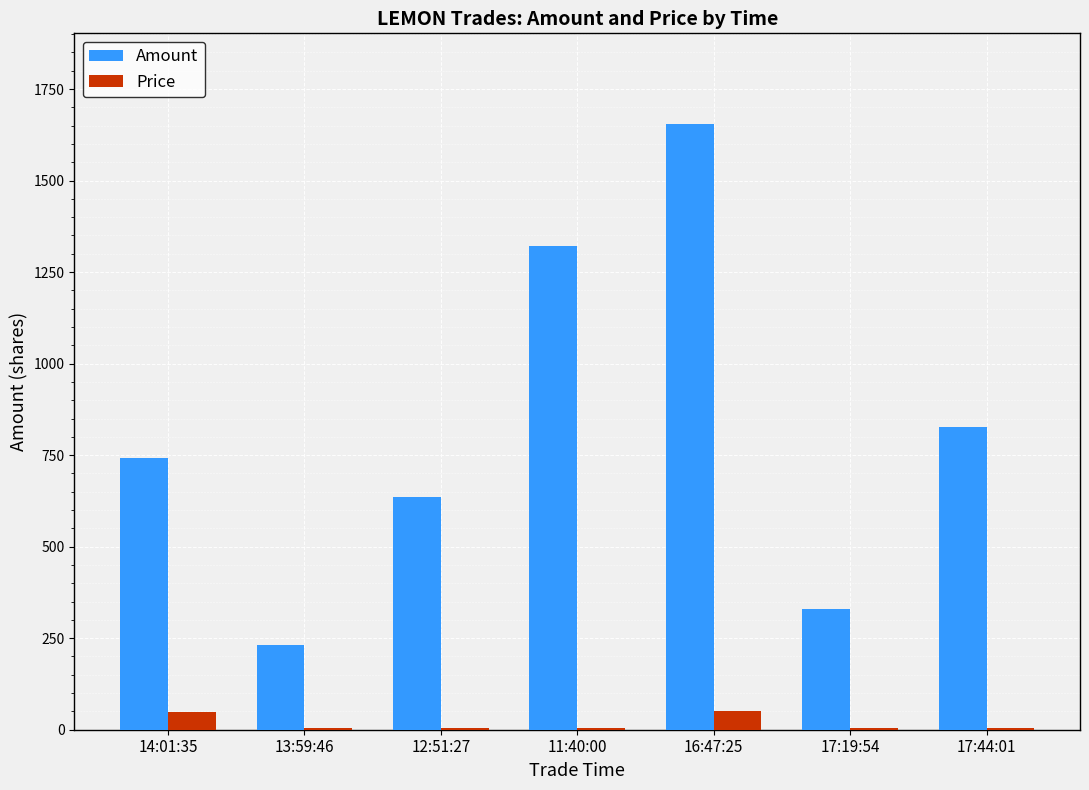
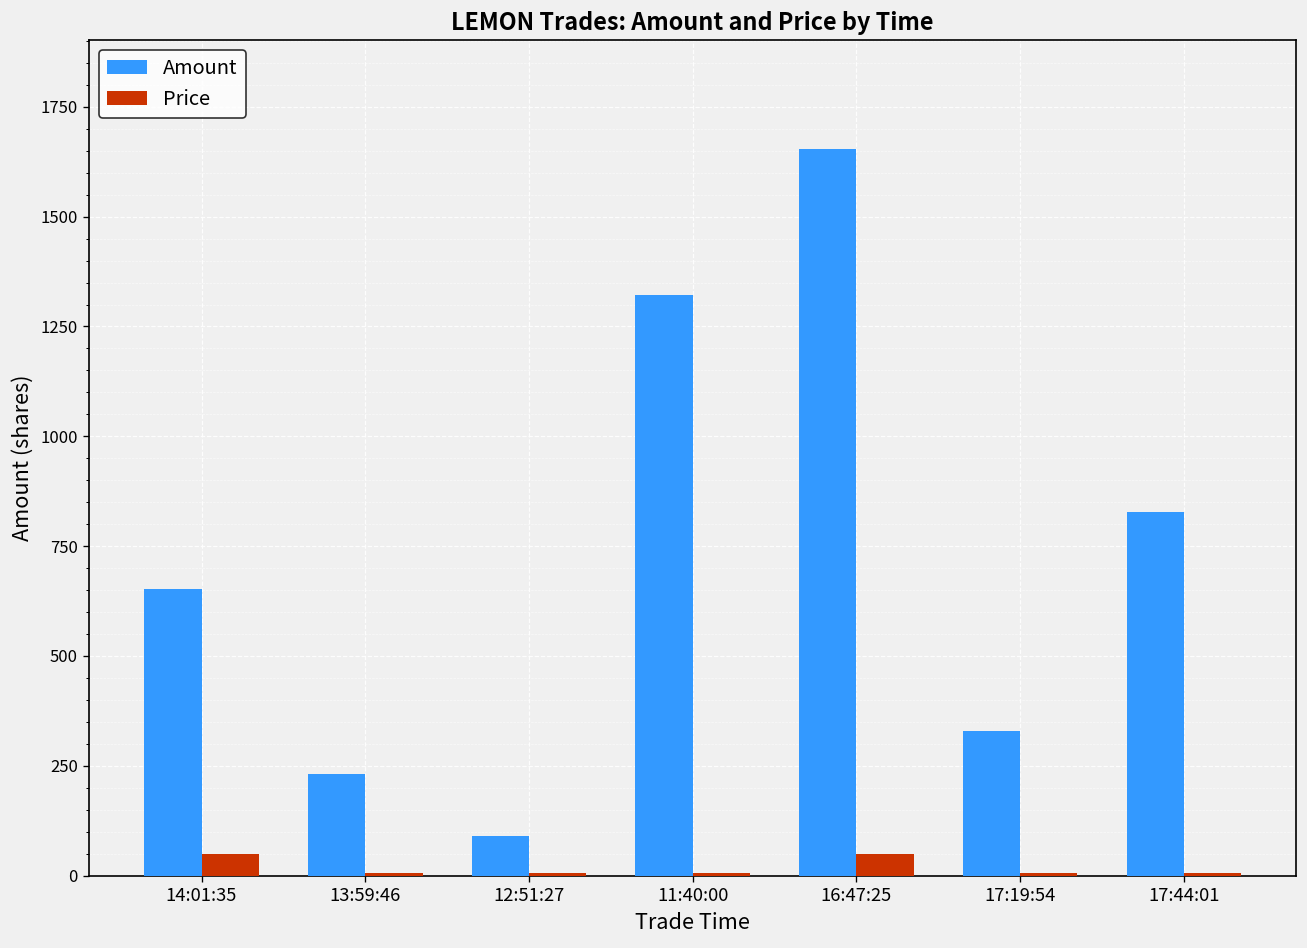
  {
    "Amount": {
-     "14:01:35": 740,
+     "14:01:35": 650,
      "13:59:46": 230,
-     "12:51:27": 640,
+     "12:51:27": 90,
      "11:40:00": 1320,
      "16:47:25": 1650,
      "17:19:54": 330,
      "17:44:01": 830
    },
    "Price": {
      "14:01:35": 50,
      "16:47:25": 50
    }
  }
